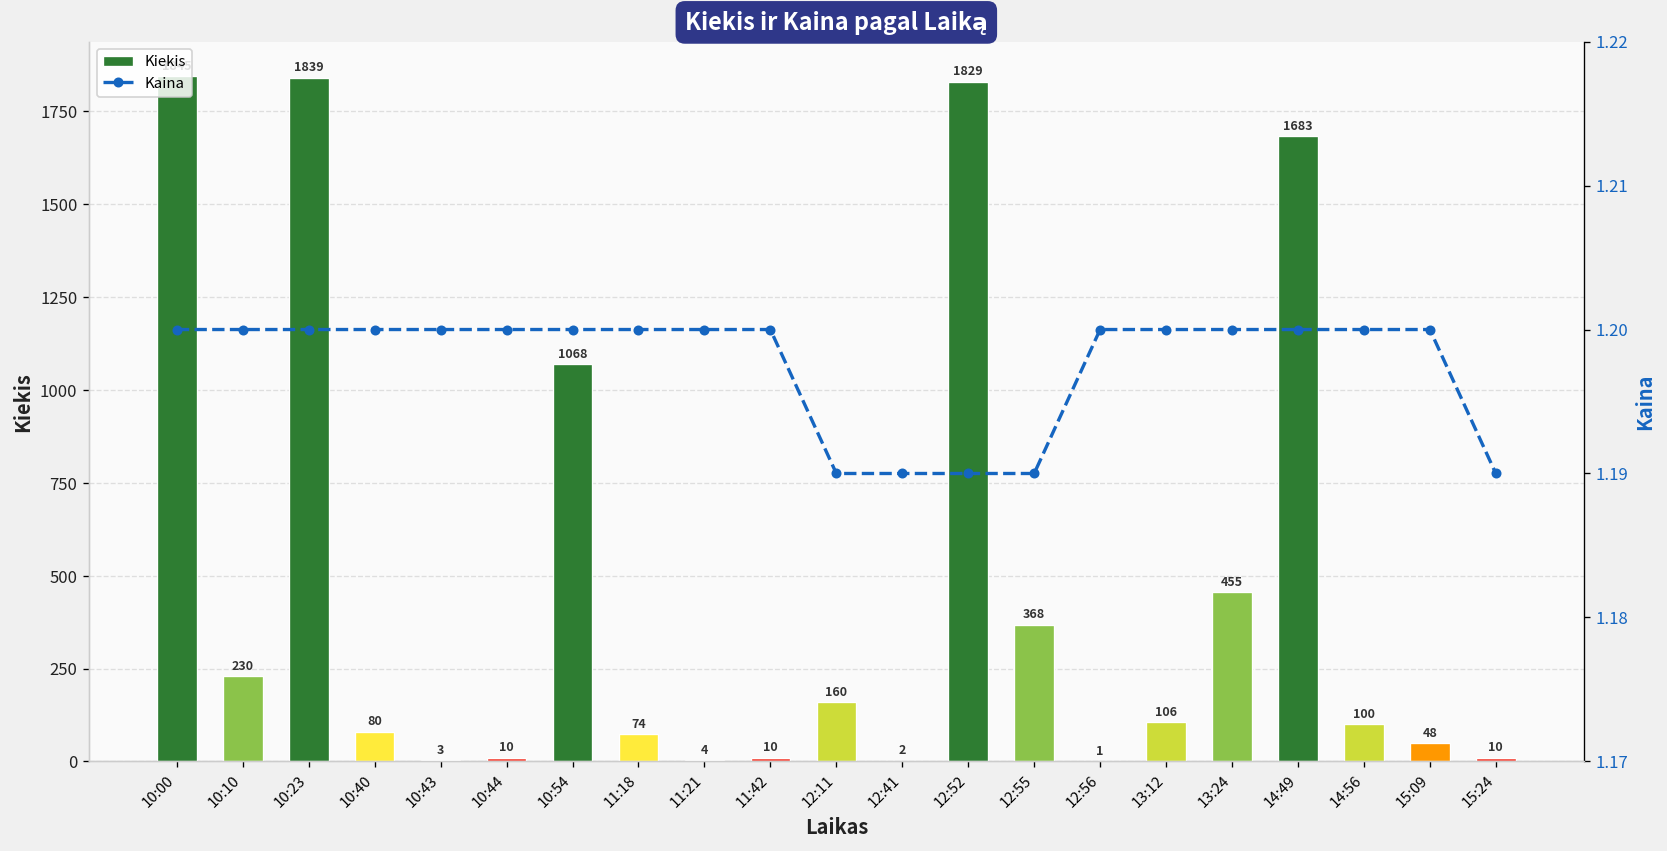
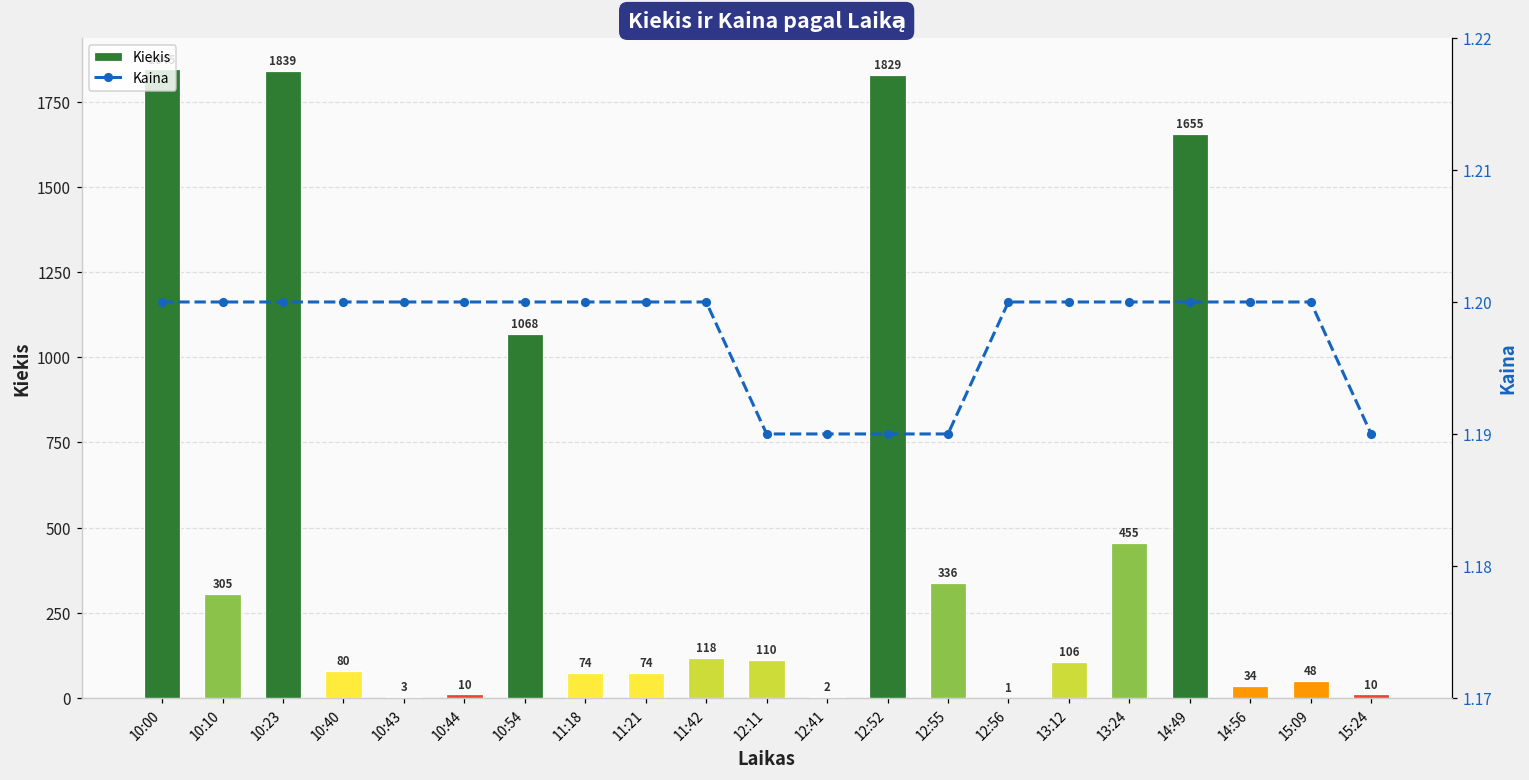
  {
    "Kiekis": {
-     "10:10": 230,
+     "10:10": 305,
      "10:40": 80,
      "10:43": 3,
      "10:44": 10,
      "11:18": 74,
-     "11:21": 4,
-     "11:42": 10,
-     "12:11": 160,
+     "11:21": 74,
+     "11:42": 118,
+     "12:11": 110,
      "12:41": 2,
-     "12:55": 368,
+     "12:55": 336,
      "12:56": 1,
      "13:12": 106,
      "13:24": 455,
-     "14:49": 1683,
-     "14:56": 100,
+     "14:49": 1655,
+     "14:56": 34,
      "15:09": 48,
      "15:24": 10
    }
  }
